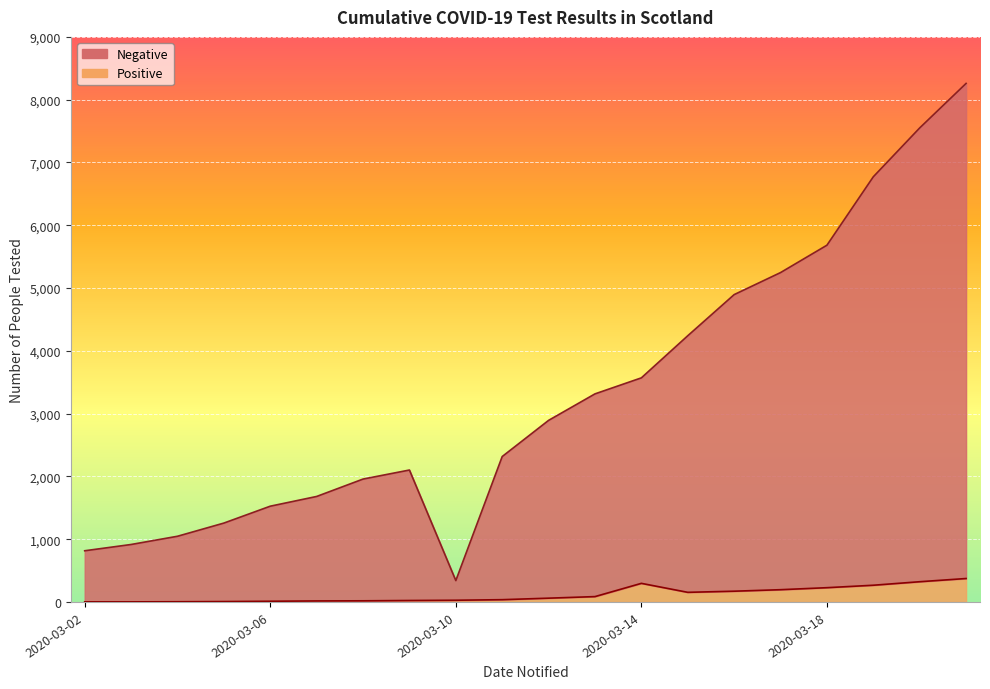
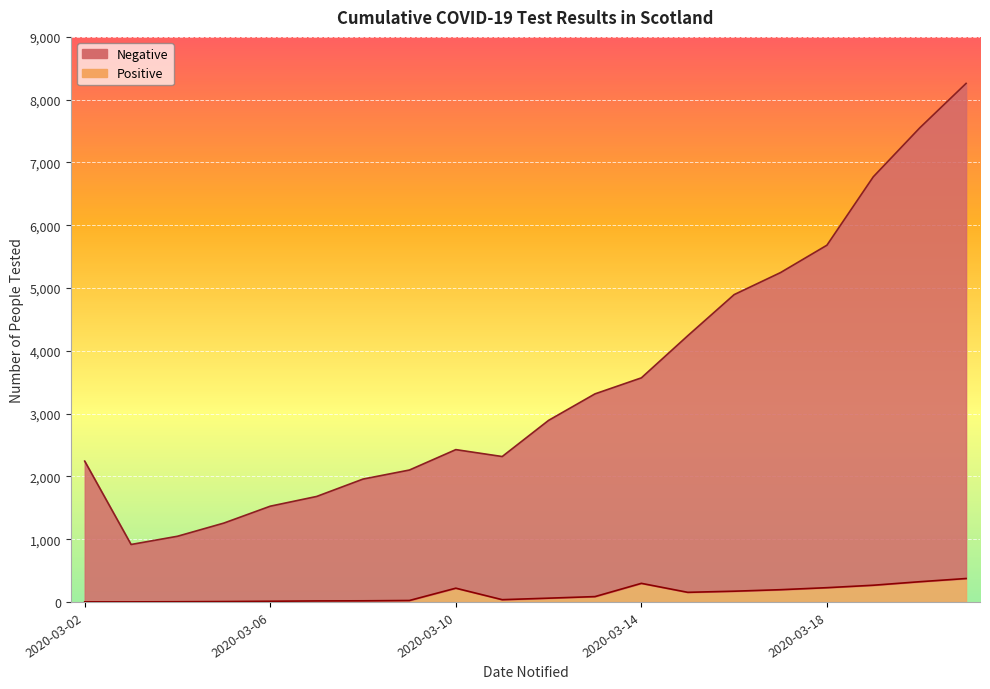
  {
    "Positive": {
      "2020-03-02": "0",
      "2020-03-06": "0",
-     "2020-03-10": "0",
+     "2020-03-10": "200",
      "2020-03-14": "300",
      "2020-03-18": "200"
    },
    "Negative": {
-     "2020-03-02": "800",
+     "2020-03-02": "2,200",
      "2020-03-06": "1,500",
-     "2020-03-10": "300",
+     "2020-03-10": "2,200",
      "2020-03-14": "3,300",
      "2020-03-18": "5,500"
    }
  }
